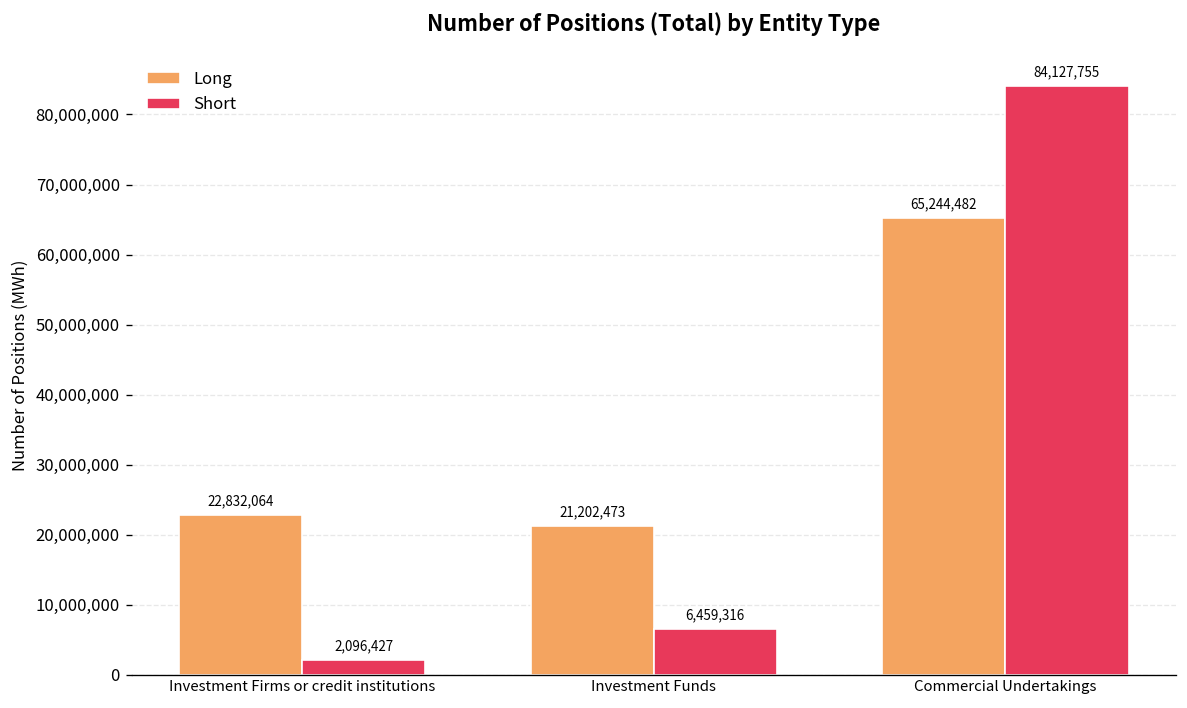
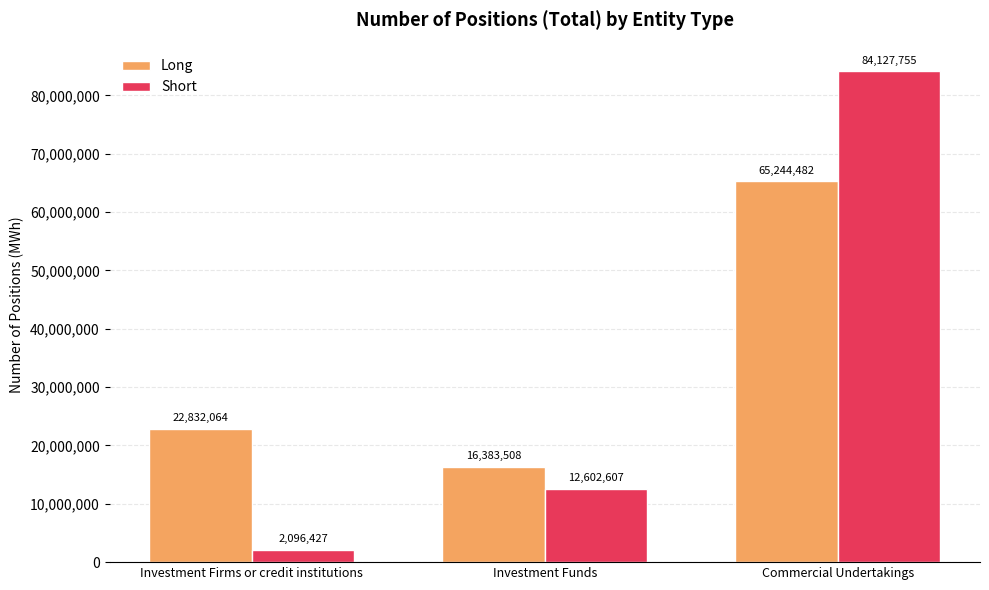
  {
    "Long": {
      "Investment Firms or credit institutions": "22,832,064",
-     "Investment Funds": "21,202,473",
+     "Investment Funds": "16,383,508",
      "Commercial Undertakings": "65,244,482"
    },
    "Short": {
      "Investment Firms or credit institutions": "2,096,427",
-     "Investment Funds": "6,459,316",
+     "Investment Funds": "12,602,607",
      "Commercial Undertakings": "84,127,755"
    }
  }
